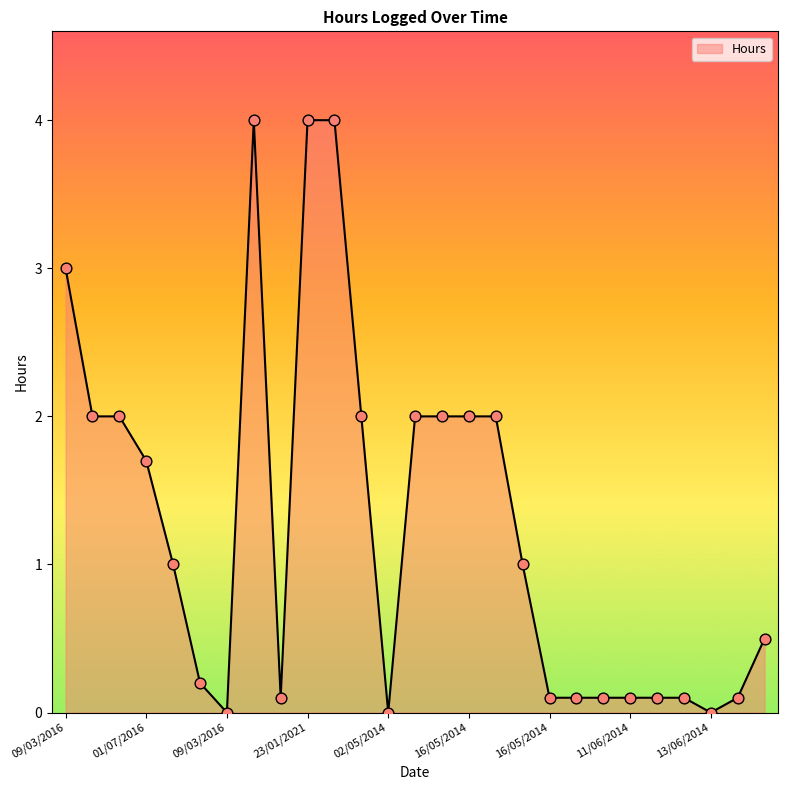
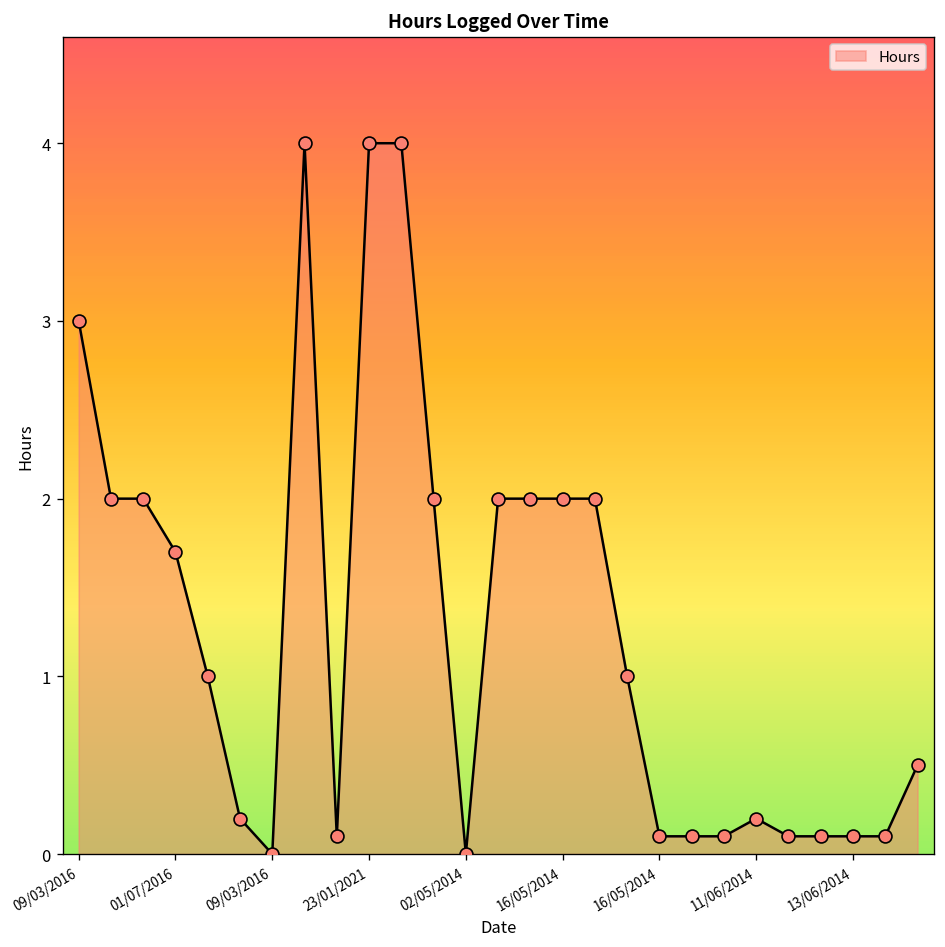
  {
    "01/07/2016": 1.7,
    "23/01/2021": 4.0,
    "02/05/2014": 0.0,
-   "11/06/2014": 0.1,
-   "13/06/2014": 0.0
+   "11/06/2014": 0.2,
+   "13/06/2014": 0.1
  }
